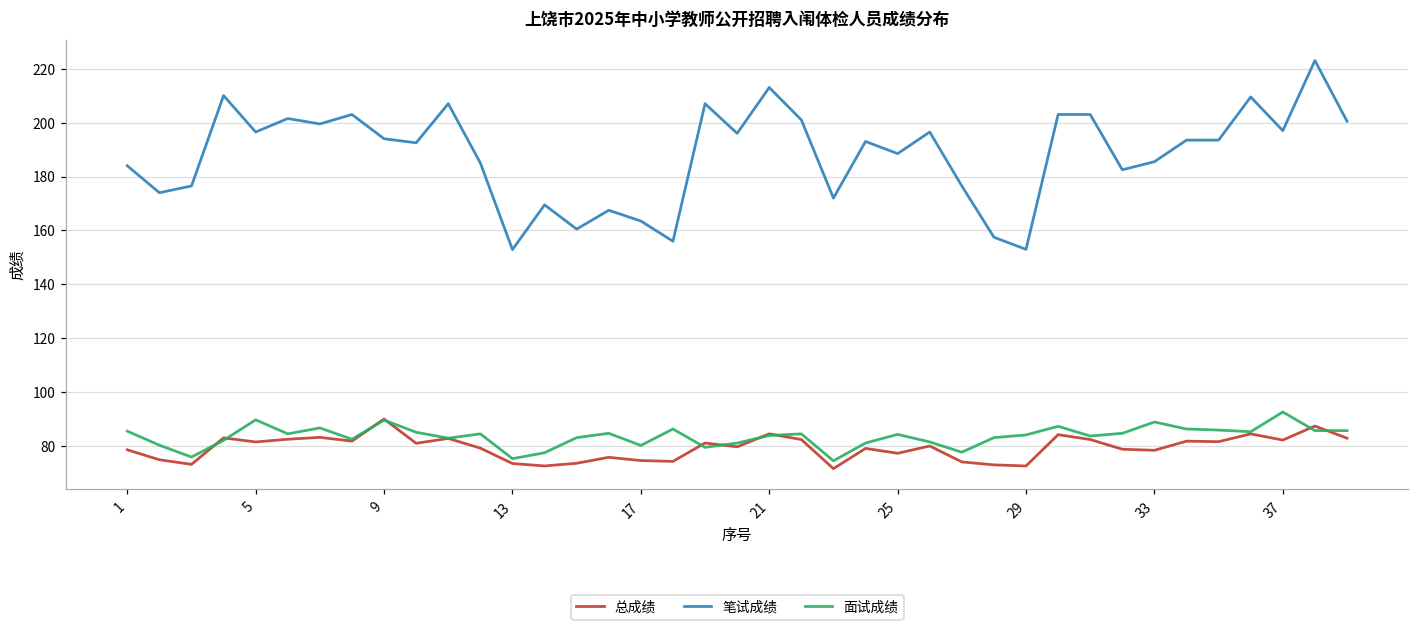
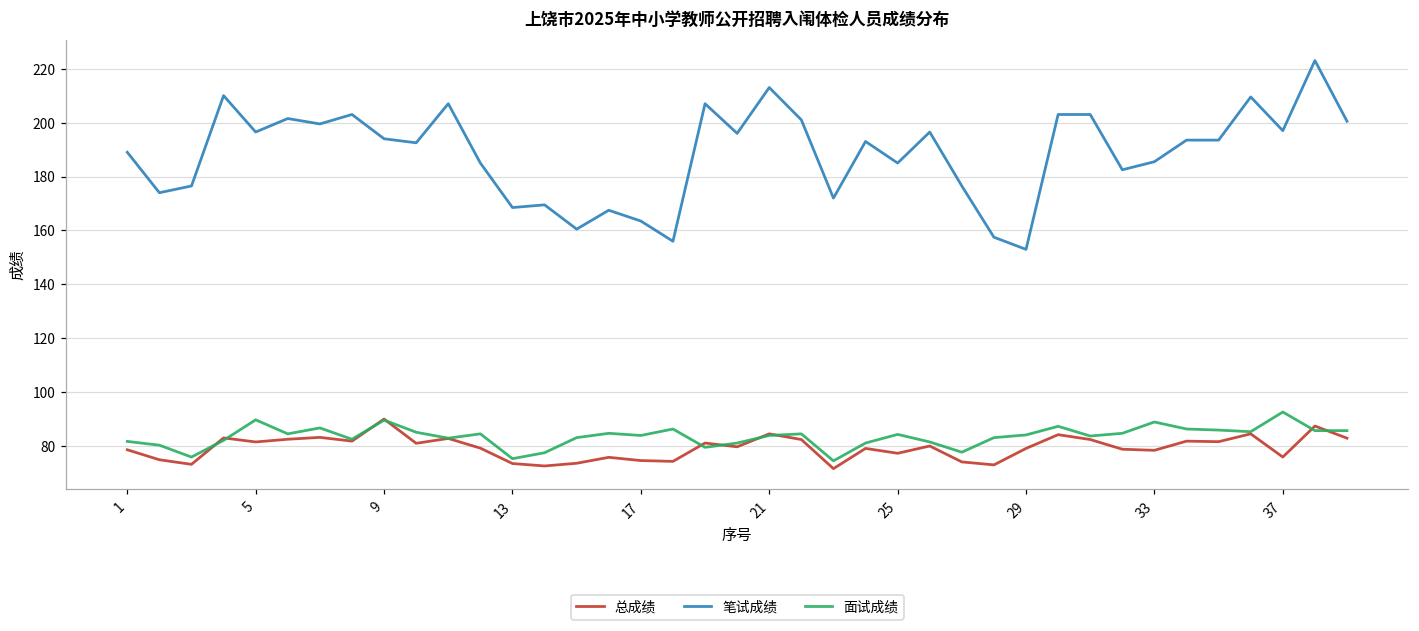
  {
    "总成绩": {
      "1": 79,
      "5": 82,
      "13": 74,
      "17": 75,
      "25": 77,
-     "29": 73,
+     "29": 79,
      "33": 79,
-     "37": 82
+     "37": 76
    },
    "笔试成绩": {
-     "1": 184,
+     "1": 189,
      "5": 197,
      "9": 194,
-     "13": 153,
+     "13": 169,
      "17": 164,
      "21": 213,
-     "25": 189,
+     "25": 185,
      "29": 153,
      "33": 186,
      "37": 197
    },
    "面试成绩": {
-     "1": 86,
+     "1": 82,
      "5": 90,
      "13": 75,
-     "17": 80,
+     "17": 84,
      "25": 84,
      "29": 84,
      "33": 89,
      "37": 93
    }
  }
